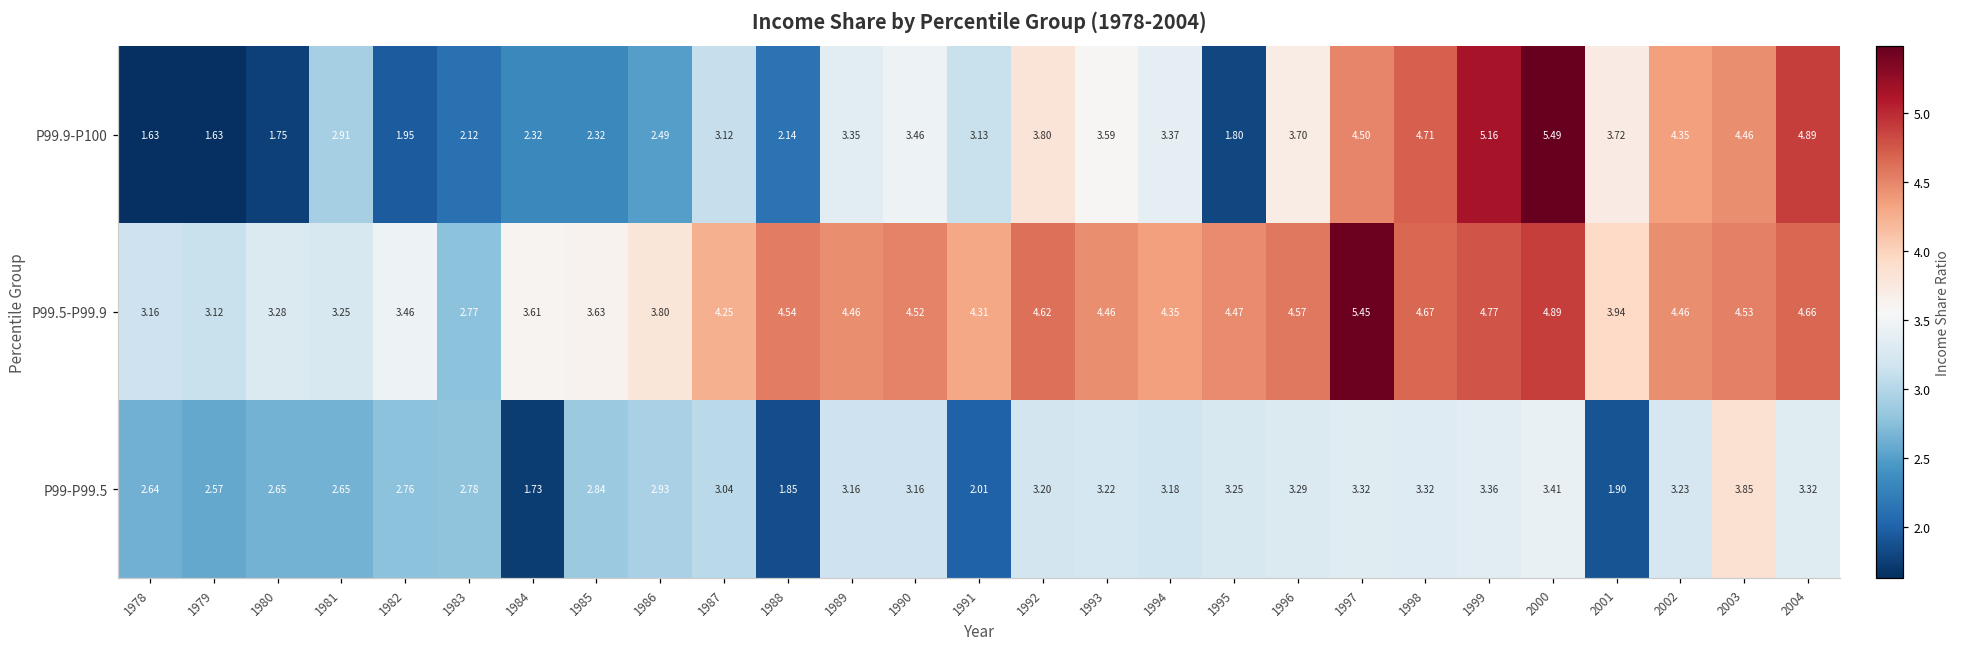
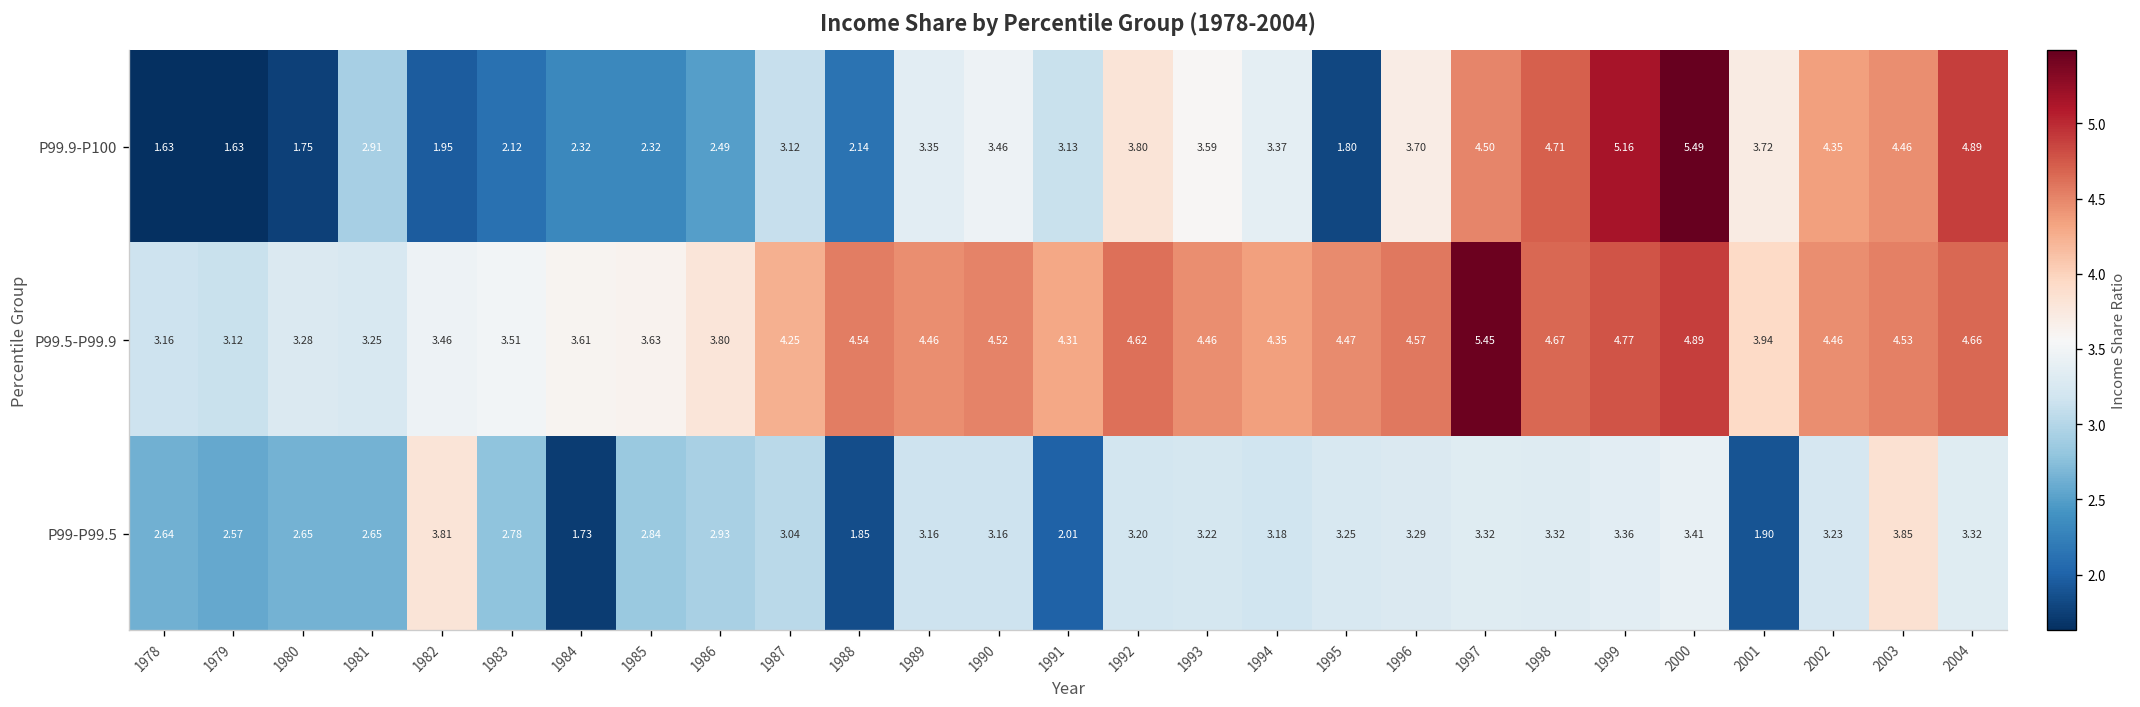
  {
    "P99.9-P100": {
      "1978": 1.63,
      "1979": 1.63,
      "1980": 1.75,
      "1981": 2.91,
      "1982": 1.95,
      "1983": 2.12,
      "1984": 2.32,
      "1985": 2.32,
      "1986": 2.49,
      "1987": 3.12,
      "1988": 2.14,
      "1989": 3.35,
      "1990": 3.46,
      "1991": 3.13,
      "1992": 3.80,
      "1993": 3.59,
      "1994": 3.37,
      "1995": 1.80,
      "1996": 3.70,
      "1997": 4.50,
      "1998": 4.71,
      "1999": 5.16,
      "2000": 5.49,
      "2001": 3.72,
      "2002": 4.35,
      "2003": 4.46,
      "2004": 4.89
    },
    "P99.5-P99.9": {
      "1978": 3.16,
      "1979": 3.12,
      "1980": 3.28,
      "1981": 3.25,
      "1982": 3.46,
-     "1983": 2.77,
+     "1983": 3.51,
      "1984": 3.61,
      "1985": 3.63,
      "1986": 3.80,
      "1987": 4.25,
      "1988": 4.54,
      "1989": 4.46,
      "1990": 4.52,
      "1991": 4.31,
      "1992": 4.62,
      "1993": 4.46,
      "1994": 4.35,
      "1995": 4.47,
      "1996": 4.57,
      "1997": 5.45,
      "1998": 4.67,
      "1999": 4.77,
      "2000": 4.89,
      "2001": 3.94,
      "2002": 4.46,
      "2003": 4.53,
      "2004": 4.66
    },
    "P99-P99.5": {
      "1978": 2.64,
      "1979": 2.57,
      "1980": 2.65,
      "1981": 2.65,
-     "1982": 2.76,
+     "1982": 3.81,
      "1983": 2.78,
      "1984": 1.73,
      "1985": 2.84,
      "1986": 2.93,
      "1987": 3.04,
      "1988": 1.85,
      "1989": 3.16,
      "1990": 3.16,
      "1991": 2.01,
      "1992": 3.20,
      "1993": 3.22,
      "1994": 3.18,
      "1995": 3.25,
      "1996": 3.29,
      "1997": 3.32,
      "1998": 3.32,
      "1999": 3.36,
      "2000": 3.41,
      "2001": 1.90,
      "2002": 3.23,
      "2003": 3.85,
      "2004": 3.32
    }
  }
